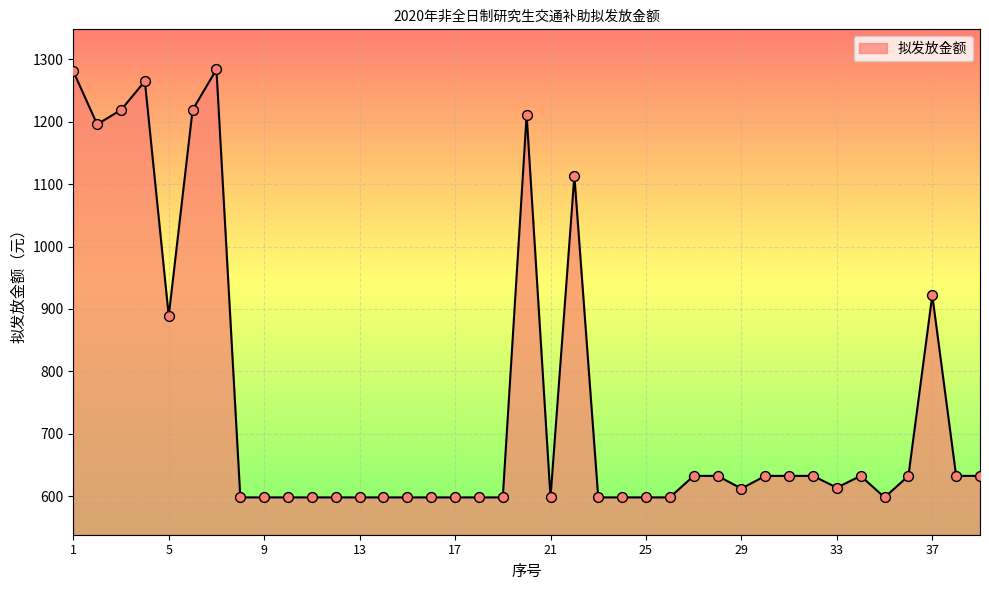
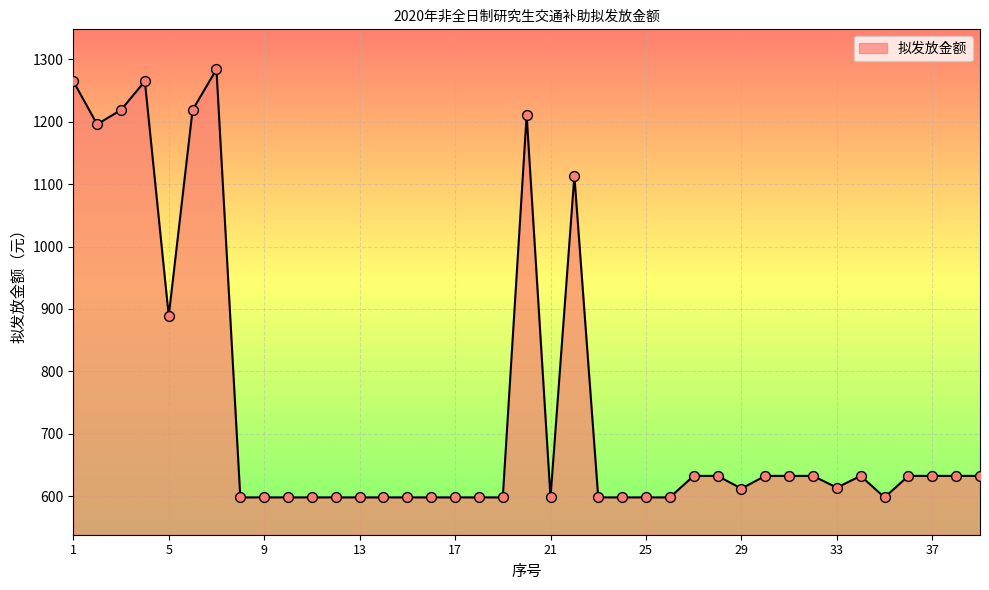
  {
-   "1": 1280,
+   "1": 1270,
    "5": 890,
    "9": 600,
    "13": 600,
    "17": 600,
    "21": 600,
    "25": 600,
    "29": 610,
    "33": 610,
-   "37": 920
+   "37": 630
  }
